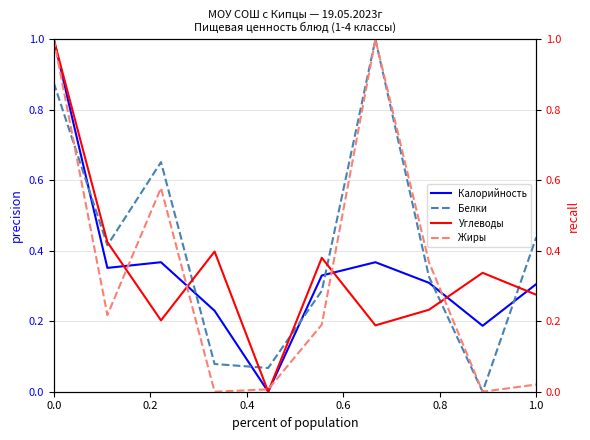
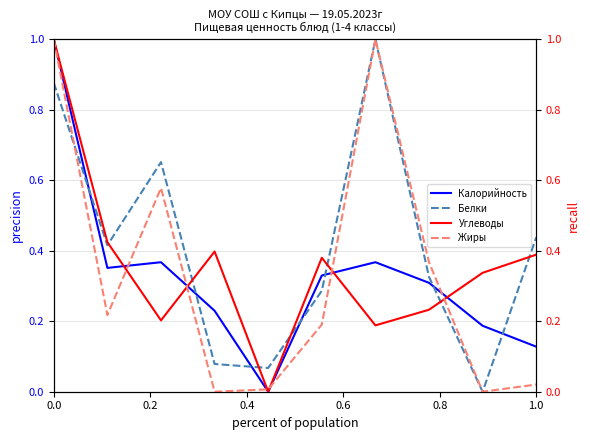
  {
    "Калорийность": {
      "0.0": 1.00,
-     "1.0": 0.31
+     "1.0": 0.13
    },
    "Белки": {
      "0.0": 0.88,
      "1.0": 0.44
    },
    "Углеводы": {
-     "1.0": 0.28
+     "1.0": 0.39
    },
    "Жиры": {
      "1.0": 0.02
    }
  }
